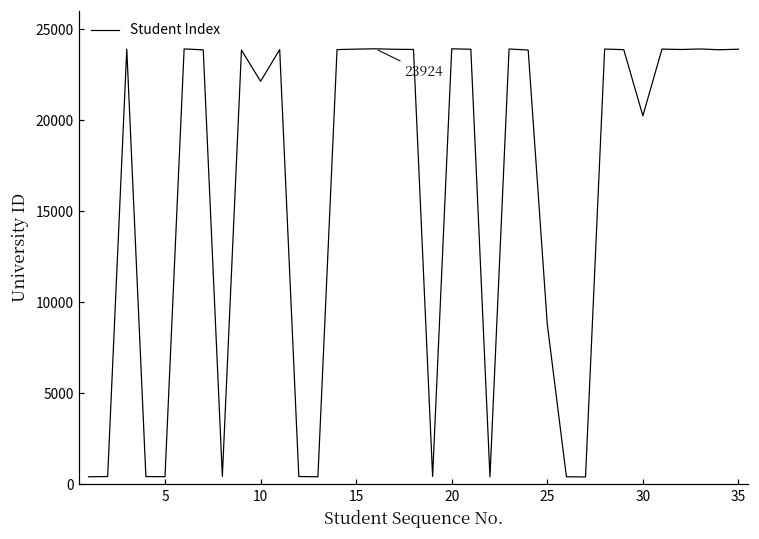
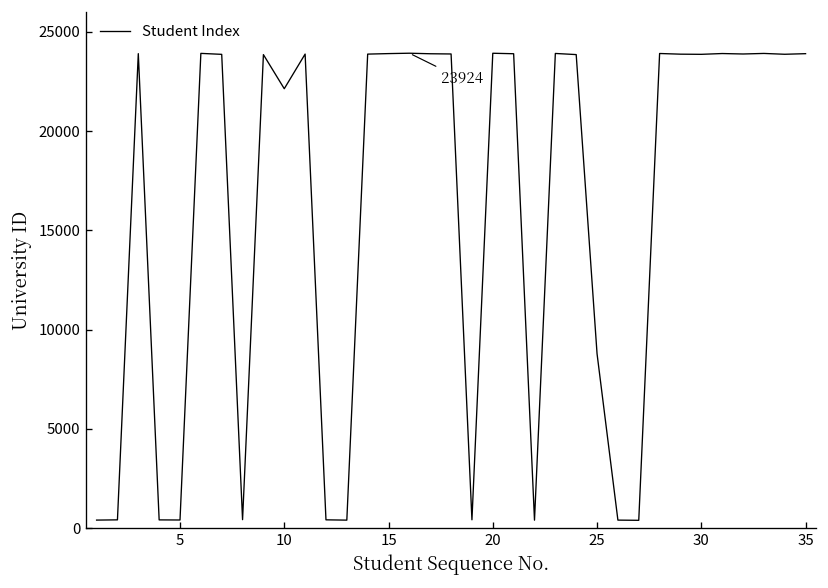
  {
    "5": 400,
    "10": 22100,
    "15": 23900,
    "20": 23900,
    "25": 8800,
-   "30": 20200,
+   "30": 23900,
    "35": 23900
  }
